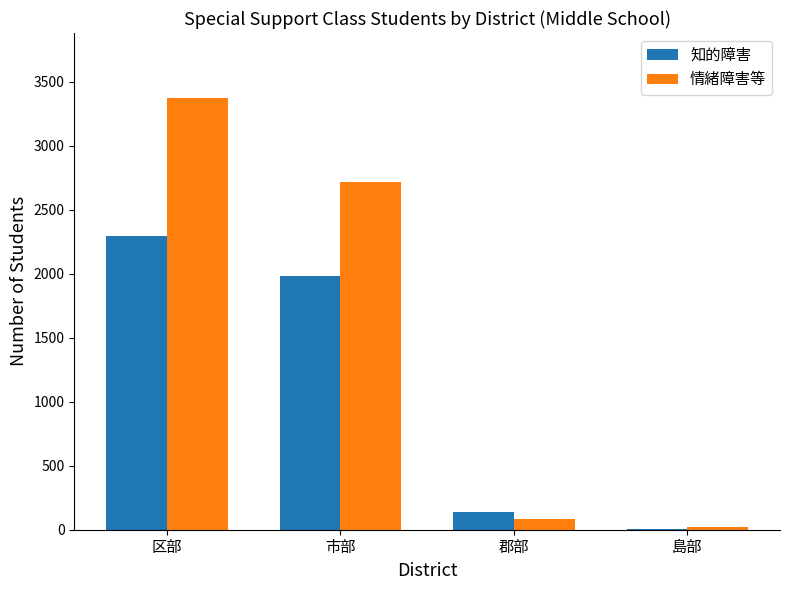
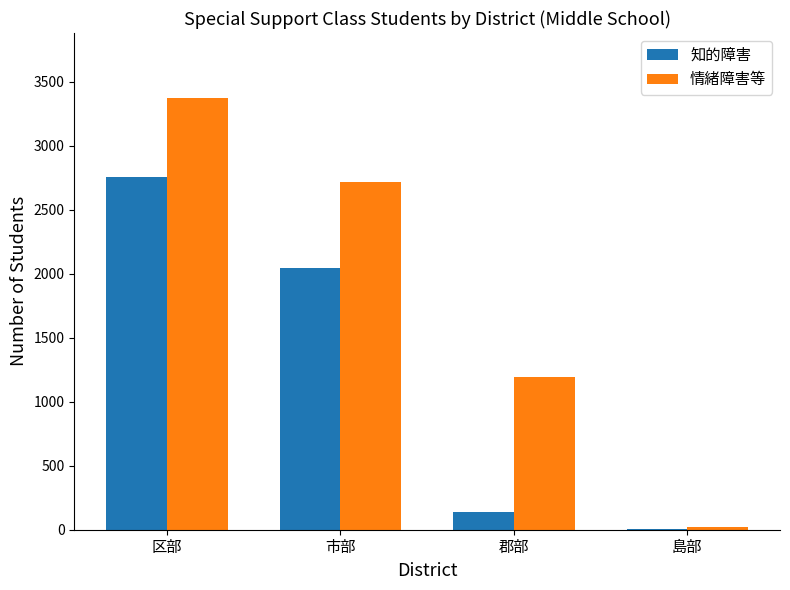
  {
    "知的障害": {
-     "区部": 2290,
-     "市部": 1980,
+     "区部": 2750,
+     "市部": 2050,
      "郡部": 140
    },
    "情緒障害等": {
      "区部": 3370,
      "市部": 2710,
-     "郡部": 90,
+     "郡部": 1200,
      "島部": 20
    }
  }
